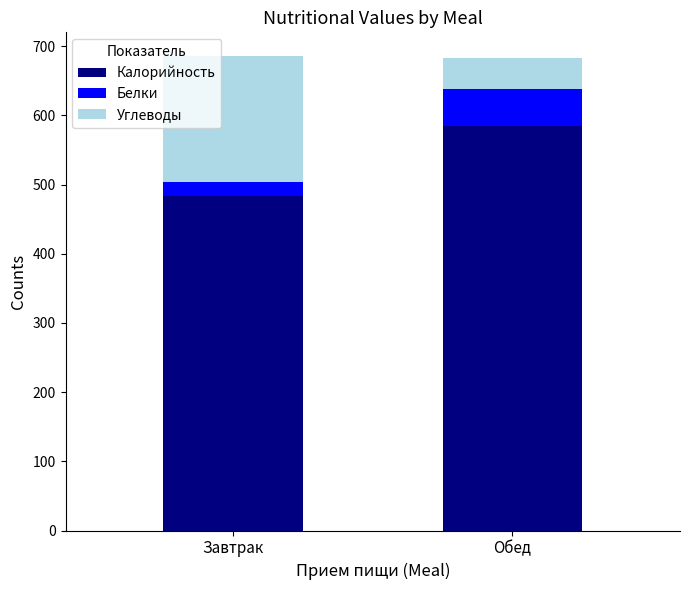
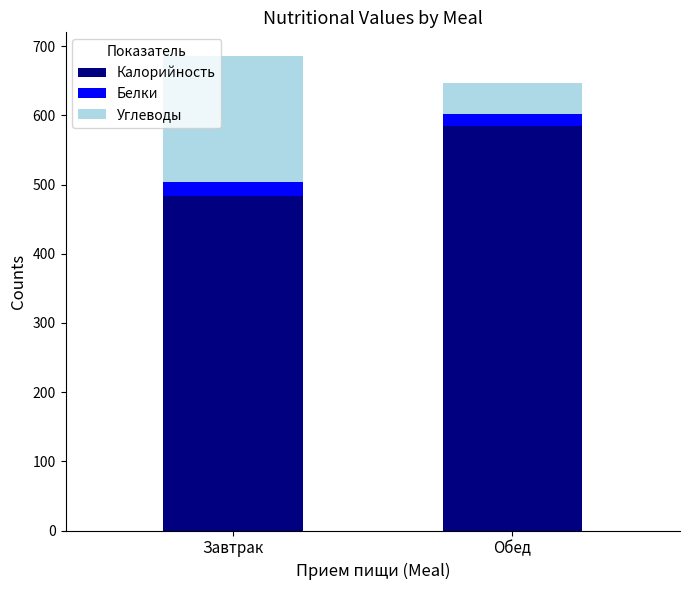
  {
    "Калорийность": {
      "Завтрак": 480,
      "Обед": 580
    },
    "Белки": {
      "Завтрак": 20,
-     "Обед": 50
+     "Обед": 20
    },
    "Углеводы": {
      "Завтрак": 180,
      "Обед": 40
    }
  }
